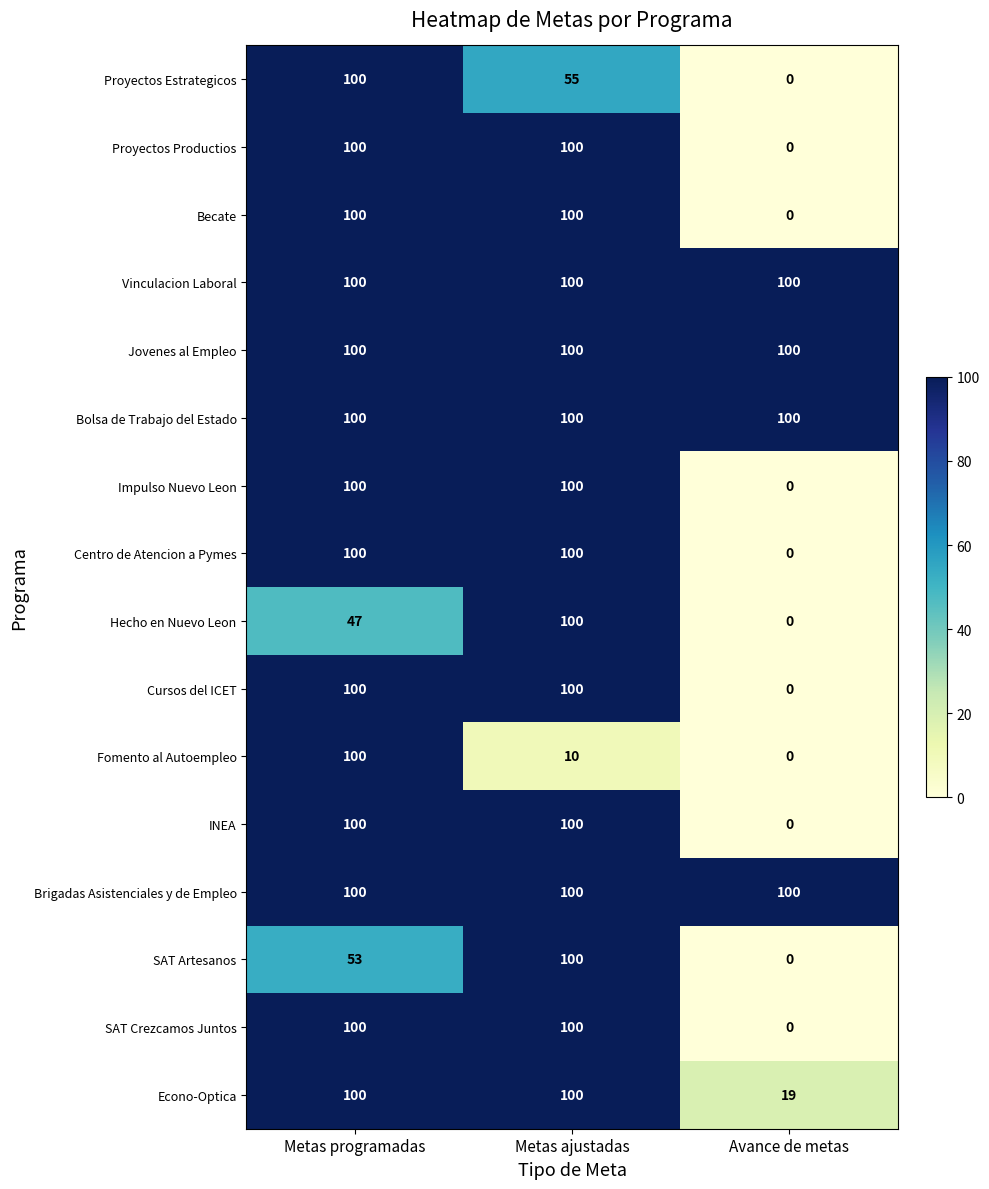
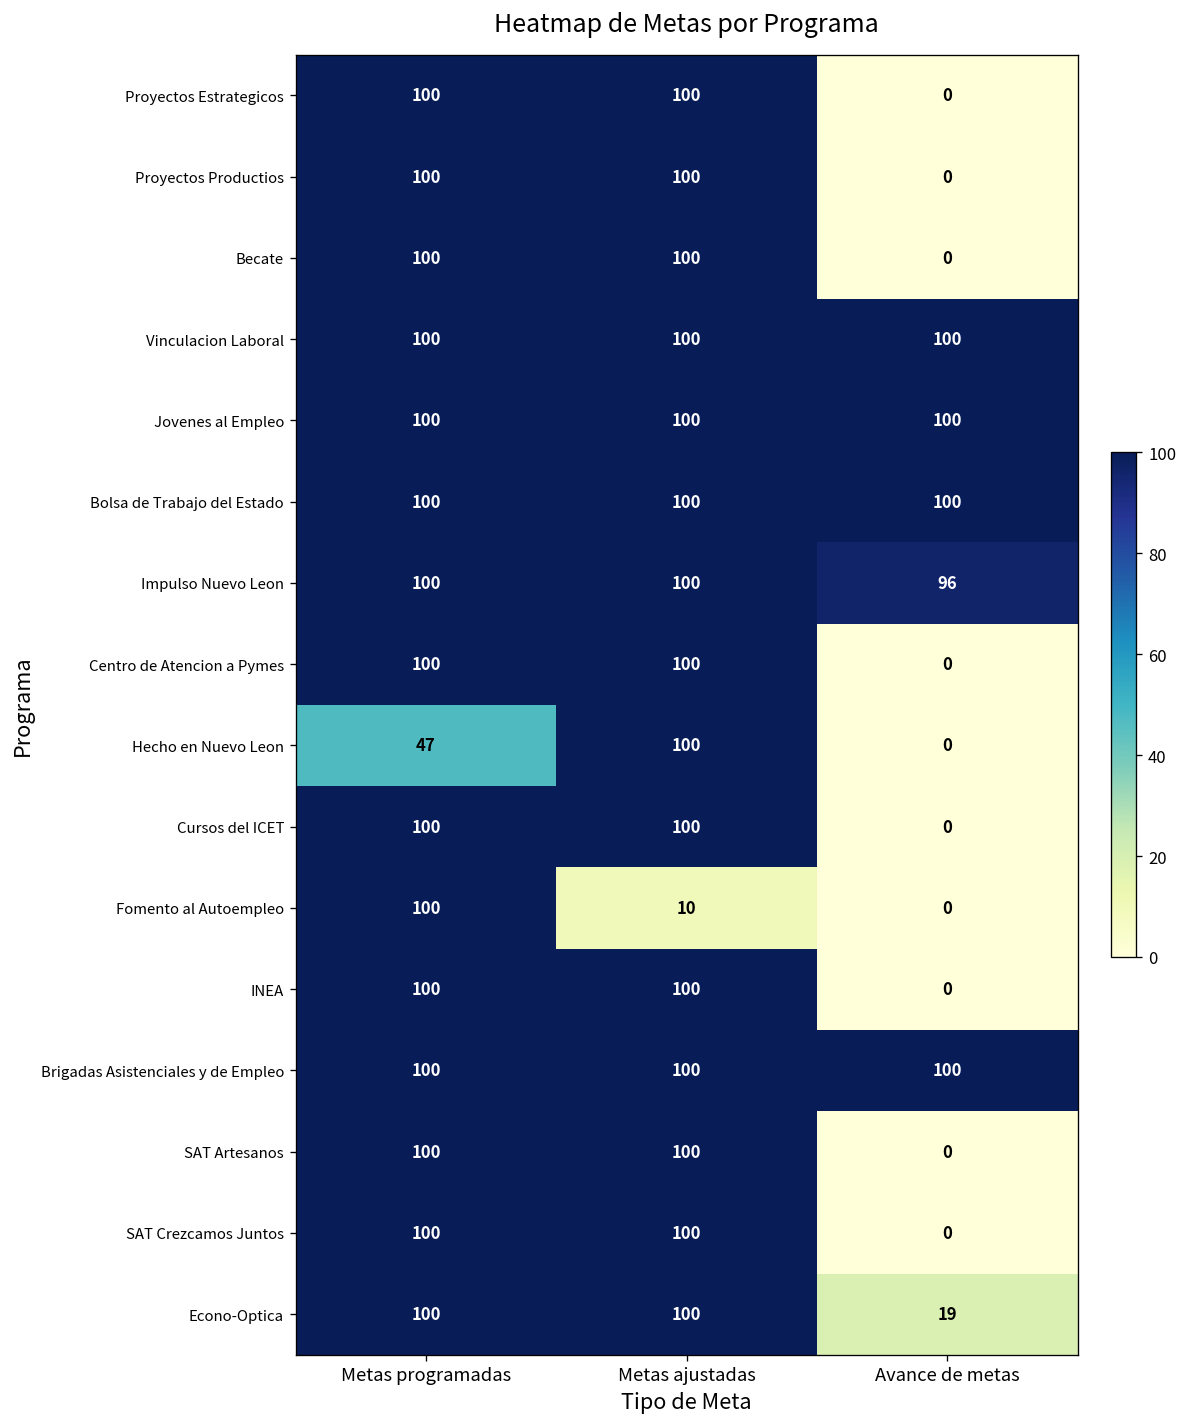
  {
    "Proyectos Estrategicos": {
      "Metas programadas": 100,
-     "Metas ajustadas": 55,
+     "Metas ajustadas": 100,
      "Avance de metas": 0
    },
    "Proyectos Productios": {
      "Metas programadas": 100,
      "Metas ajustadas": 100,
      "Avance de metas": 0
    },
    "Becate": {
      "Metas programadas": 100,
      "Metas ajustadas": 100,
      "Avance de metas": 0
    },
    "Vinculacion Laboral": {
      "Metas programadas": 100,
      "Metas ajustadas": 100,
      "Avance de metas": 100
    },
    "Jovenes al Empleo": {
      "Metas programadas": 100,
      "Metas ajustadas": 100,
      "Avance de metas": 100
    },
    "Bolsa de Trabajo del Estado": {
      "Metas programadas": 100,
      "Metas ajustadas": 100,
      "Avance de metas": 100
    },
    "Impulso Nuevo Leon": {
      "Metas programadas": 100,
      "Metas ajustadas": 100,
-     "Avance de metas": 0
+     "Avance de metas": 96
    },
    "Centro de Atencion a Pymes": {
      "Metas programadas": 100,
      "Metas ajustadas": 100,
      "Avance de metas": 0
    },
    "Hecho en Nuevo Leon": {
      "Metas programadas": 47,
      "Metas ajustadas": 100,
      "Avance de metas": 0
    },
    "Cursos del ICET": {
      "Metas programadas": 100,
      "Metas ajustadas": 100,
      "Avance de metas": 0
    },
    "Fomento al Autoempleo": {
      "Metas programadas": 100,
      "Metas ajustadas": 10,
      "Avance de metas": 0
    },
    "INEA": {
      "Metas programadas": 100,
      "Metas ajustadas": 100,
      "Avance de metas": 0
    },
    "Brigadas Asistenciales y de Empleo": {
      "Metas programadas": 100,
      "Metas ajustadas": 100,
      "Avance de metas": 100
    },
    "SAT Artesanos": {
-     "Metas programadas": 53,
+     "Metas programadas": 100,
      "Metas ajustadas": 100,
      "Avance de metas": 0
    },
    "SAT Crezcamos Juntos": {
      "Metas programadas": 100,
      "Metas ajustadas": 100,
      "Avance de metas": 0
    },
    "Econo-Optica": {
      "Metas programadas": 100,
      "Metas ajustadas": 100,
      "Avance de metas": 19
    }
  }
